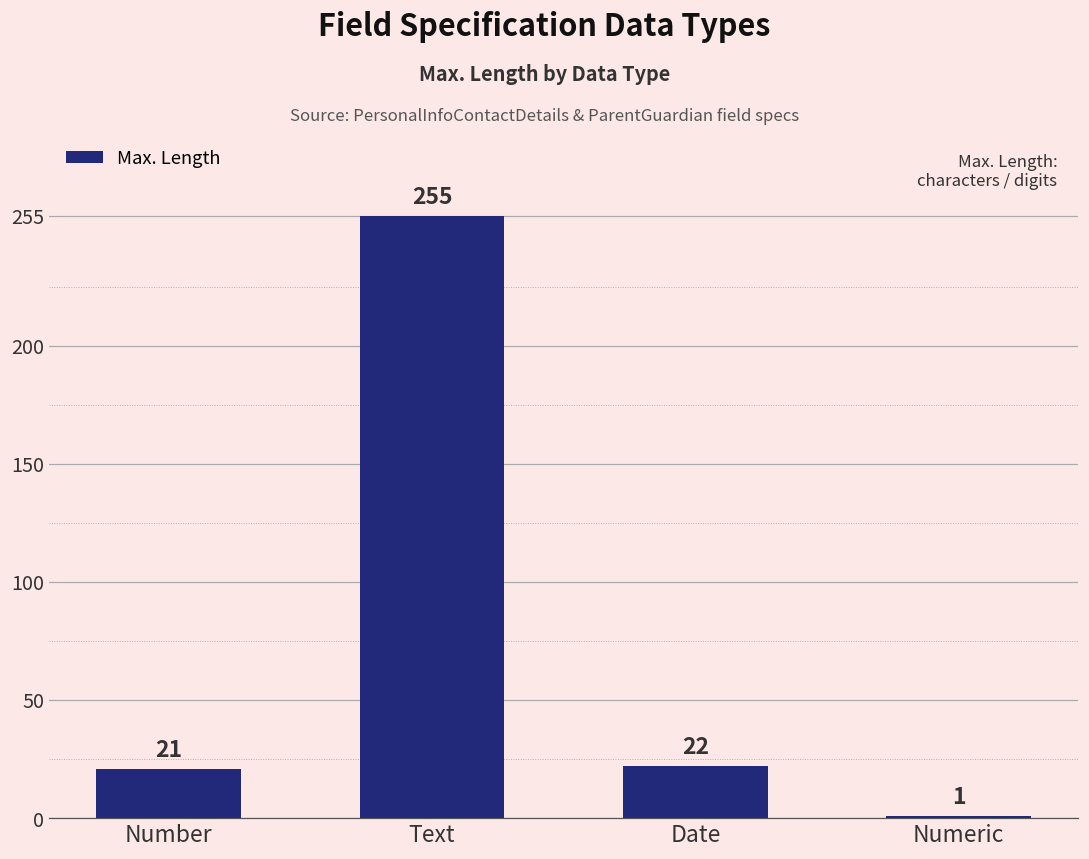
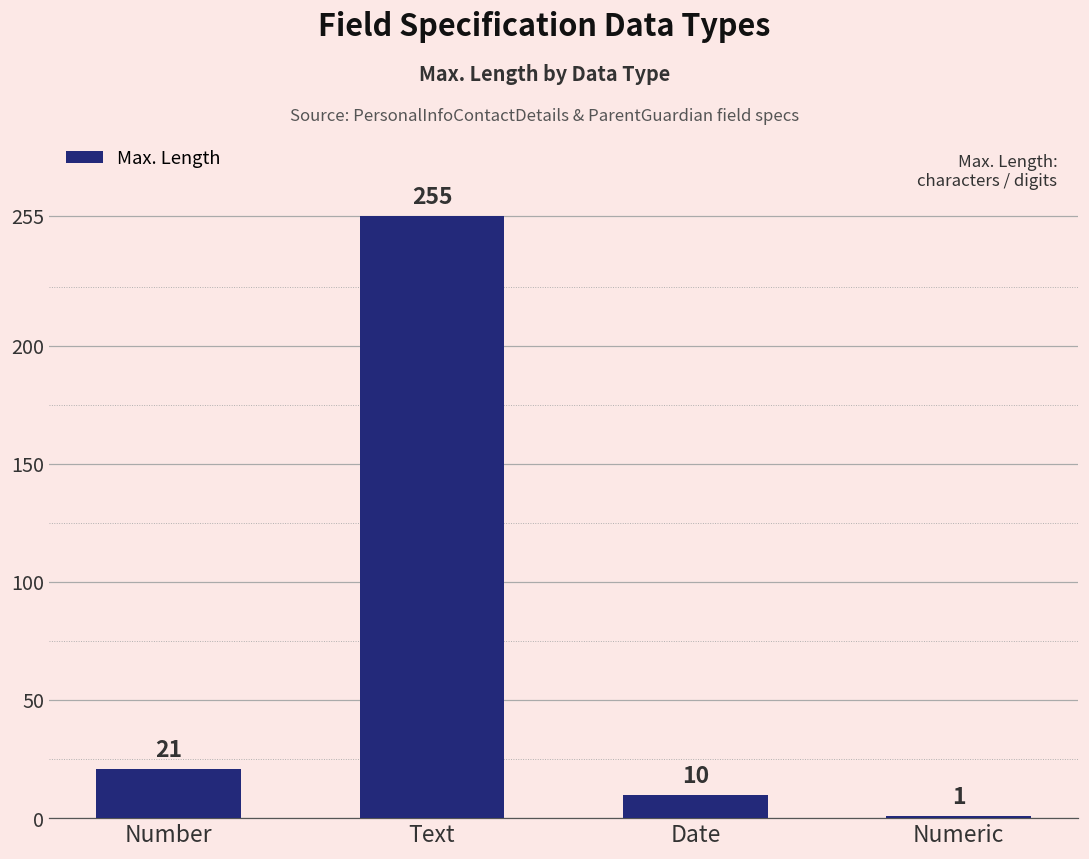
  {
    "Number": 21,
    "Text": 255,
-   "Date": 22,
+   "Date": 10,
    "Numeric": 1
  }
